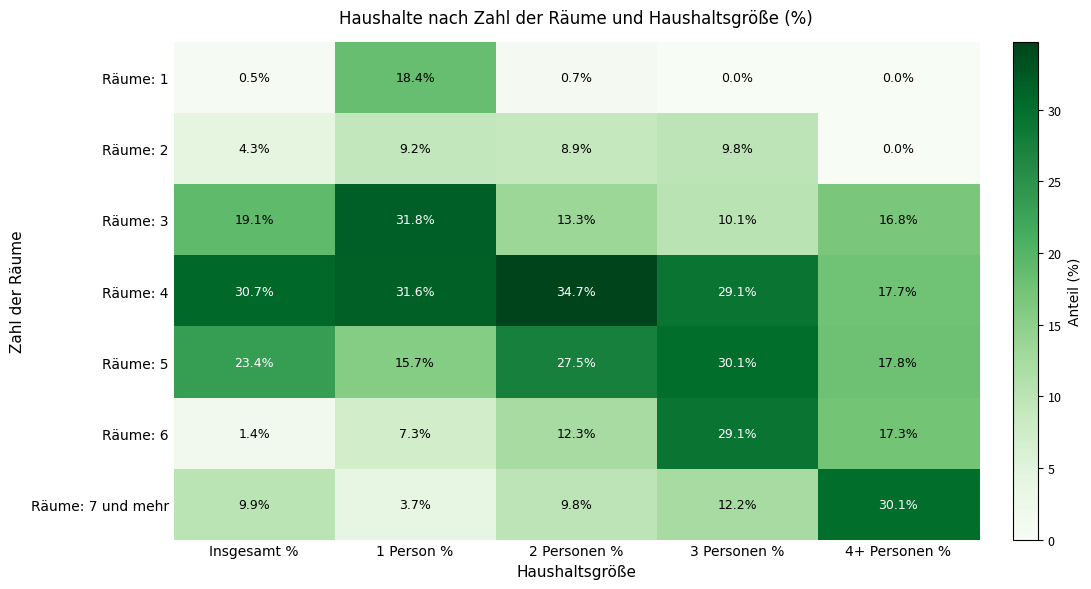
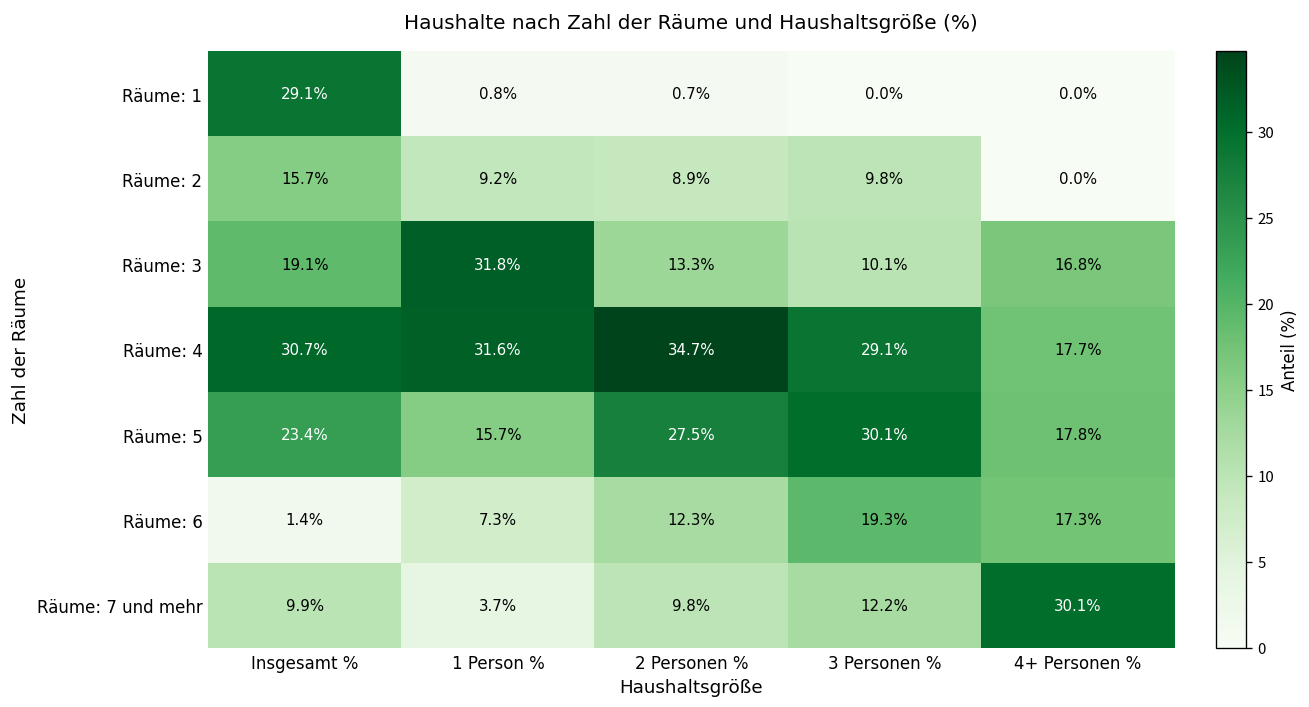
  {
    "Räume: 1": {
-     "Insgesamt %": "0.5%",
-     "1 Person %": "18.4%",
+     "Insgesamt %": "29.1%",
+     "1 Person %": "0.8%",
      "2 Personen %": "0.7%",
      "3 Personen %": "0.0%",
      "4+ Personen %": "0.0%"
    },
    "Räume: 2": {
-     "Insgesamt %": "4.3%",
+     "Insgesamt %": "15.7%",
      "1 Person %": "9.2%",
      "2 Personen %": "8.9%",
      "3 Personen %": "9.8%",
      "4+ Personen %": "0.0%"
    },
    "Räume: 3": {
      "Insgesamt %": "19.1%",
      "1 Person %": "31.8%",
      "2 Personen %": "13.3%",
      "3 Personen %": "10.1%",
      "4+ Personen %": "16.8%"
    },
    "Räume: 4": {
      "Insgesamt %": "30.7%",
      "1 Person %": "31.6%",
      "2 Personen %": "34.7%",
      "3 Personen %": "29.1%",
      "4+ Personen %": "17.7%"
    },
    "Räume: 5": {
      "Insgesamt %": "23.4%",
      "1 Person %": "15.7%",
      "2 Personen %": "27.5%",
      "3 Personen %": "30.1%",
      "4+ Personen %": "17.8%"
    },
    "Räume: 6": {
      "Insgesamt %": "1.4%",
      "1 Person %": "7.3%",
      "2 Personen %": "12.3%",
-     "3 Personen %": "29.1%",
+     "3 Personen %": "19.3%",
      "4+ Personen %": "17.3%"
    },
    "Räume: 7 und mehr": {
      "Insgesamt %": "9.9%",
      "1 Person %": "3.7%",
      "2 Personen %": "9.8%",
      "3 Personen %": "12.2%",
      "4+ Personen %": "30.1%"
    }
  }
